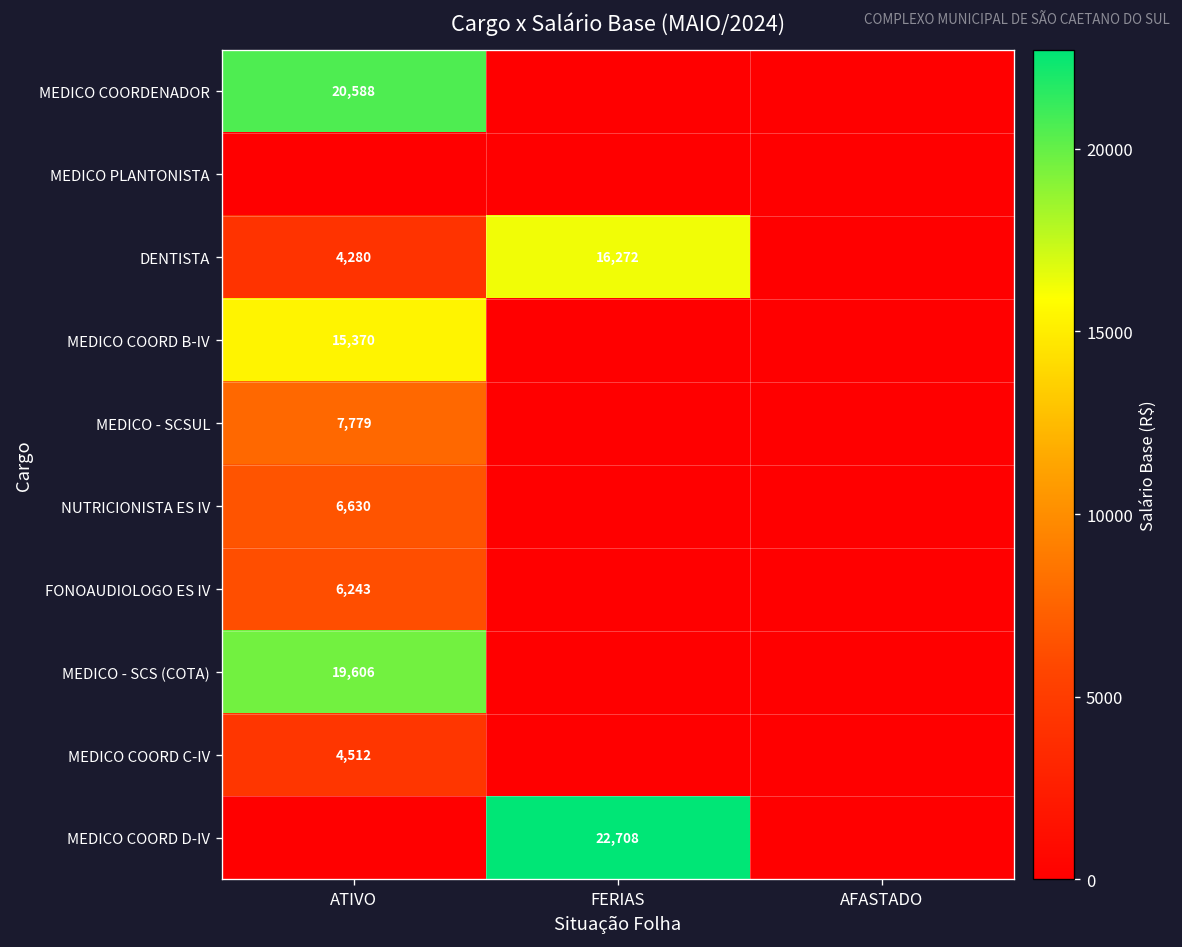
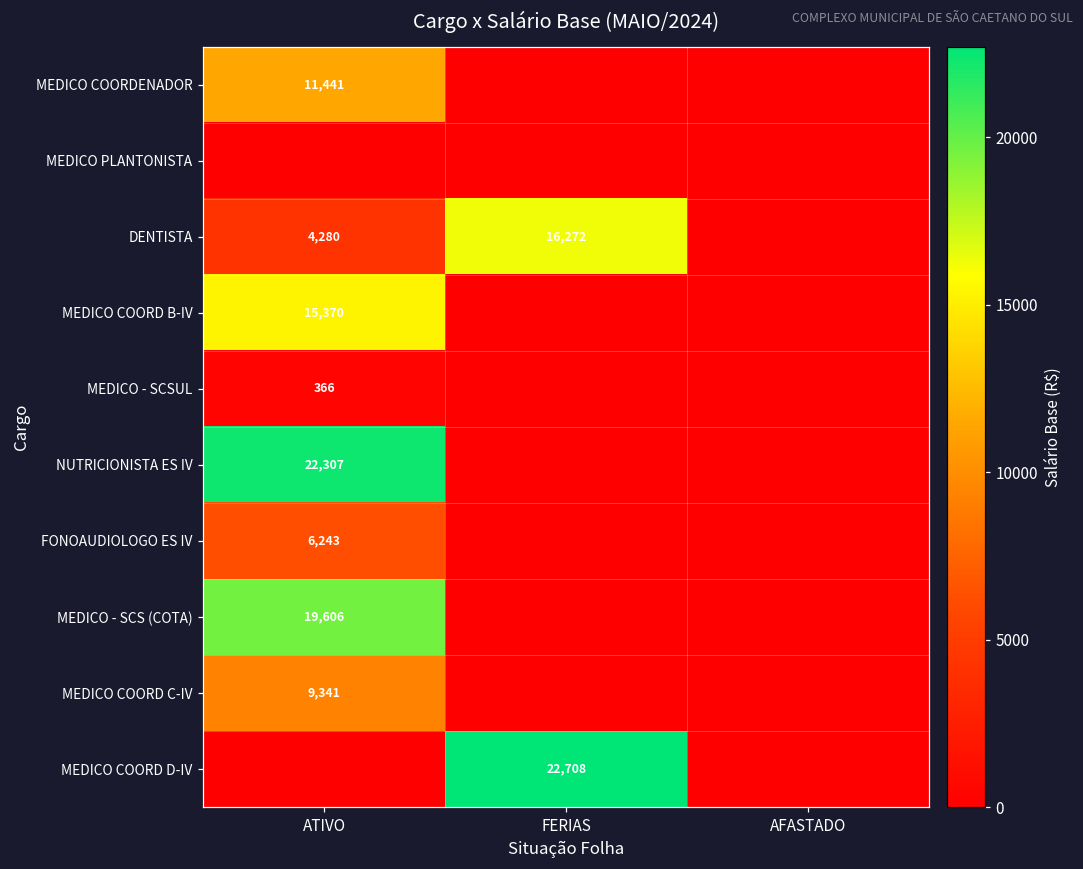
  {
    "MEDICO COORDENADOR": {
-     "ATIVO": "20,588"
+     "ATIVO": "11,441"
    },
    "DENTISTA": {
      "ATIVO": "4,280",
      "FERIAS": "16,272"
    },
    "MEDICO COORD B-IV": {
      "ATIVO": "15,370"
    },
    "MEDICO - SCSUL": {
-     "ATIVO": "7,779"
+     "ATIVO": "366"
    },
    "NUTRICIONISTA ES IV": {
-     "ATIVO": "6,630"
+     "ATIVO": "22,307"
    },
    "FONOAUDIOLOGO ES IV": {
      "ATIVO": "6,243"
    },
    "MEDICO - SCS (COTA)": {
      "ATIVO": "19,606"
    },
    "MEDICO COORD C-IV": {
-     "ATIVO": "4,512"
+     "ATIVO": "9,341"
    },
    "MEDICO COORD D-IV": {
      "FERIAS": "22,708"
    }
  }
